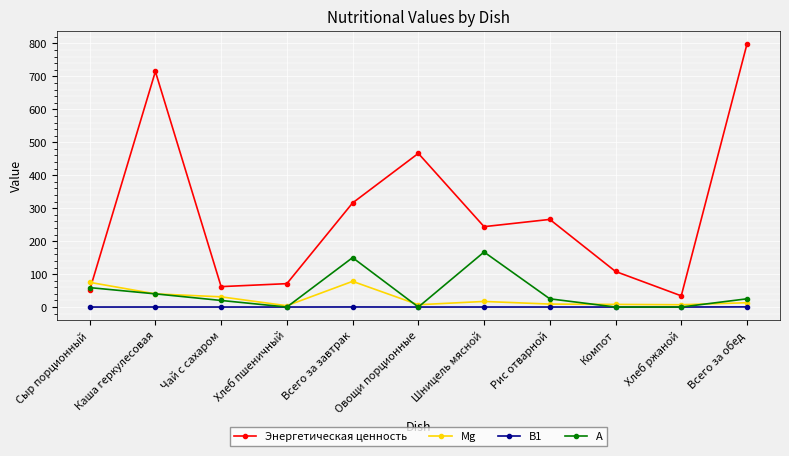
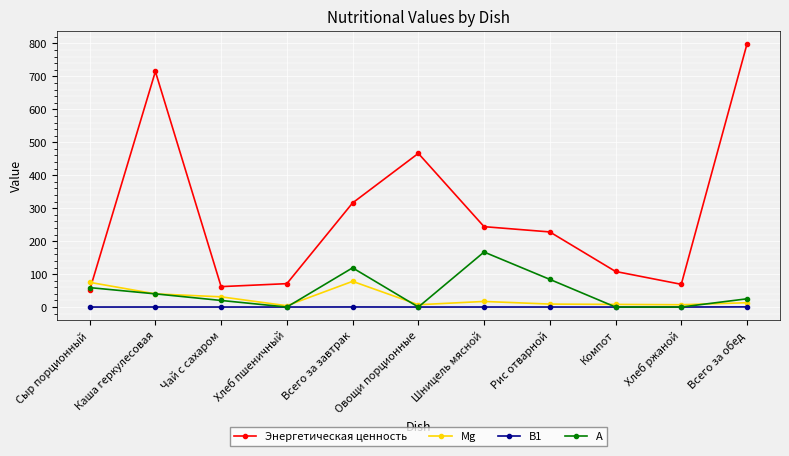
  {
    "Энергетическая ценность": {
      "Сыр порционный": 50,
      "Каша геркулесовая": 720,
      "Чай с сахаром": 60,
      "Хлеб пшеничный": 70,
      "Всего за завтрак": 320,
      "Овощи порционные": 470,
      "Шницель мясной": 240,
-     "Рис отварной": 270,
+     "Рис отварной": 230,
      "Компот": 110,
-     "Хлеб ржаной": 30,
+     "Хлеб ржаной": 70,
      "Всего за обед": 800
    },
    "Mg": {
      "Сыр порционный": 80,
      "Чай с сахаром": 30,
      "Всего за завтрак": 80,
      "Шницель мясной": 20,
      "Рис отварной": 10,
      "Компот": 10,
      "Всего за обед": 10
    },
    "B1": {
      "Сыр порционный": 0,
      "Каша геркулесовая": 0,
      "Чай с сахаром": 0,
      "Всего за завтрак": 0,
      "Шницель мясной": 0,
      "Рис отварной": 0,
      "Всего за обед": 0
    },
    "A": {
      "Сыр порционный": 60,
      "Чай с сахаром": 20,
-     "Всего за завтрак": 150,
+     "Всего за завтрак": 120,
      "Шницель мясной": 170,
-     "Рис отварной": 30,
+     "Рис отварной": 80,
      "Всего за обед": 30
    }
  }
